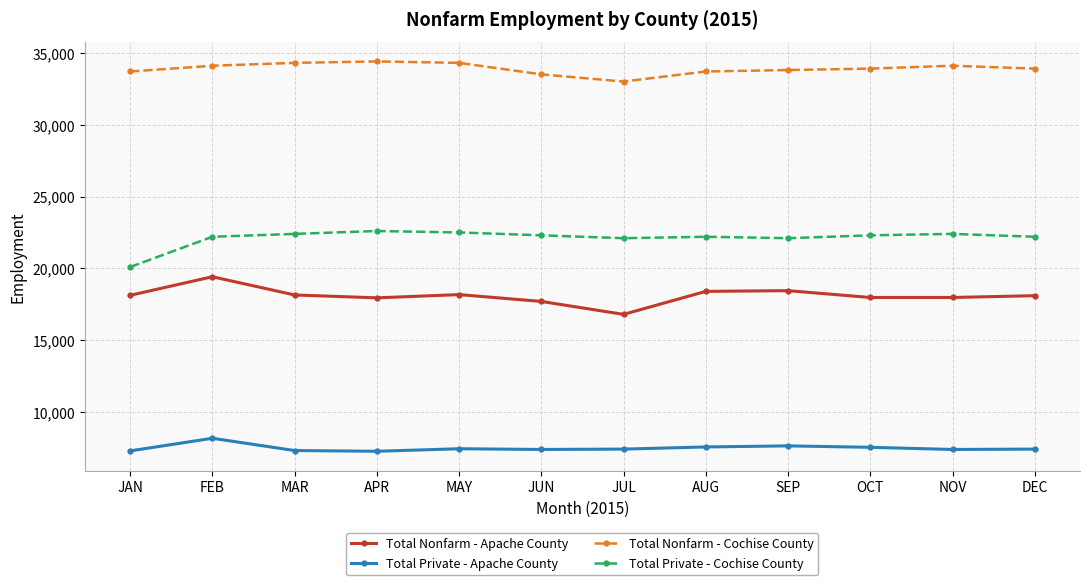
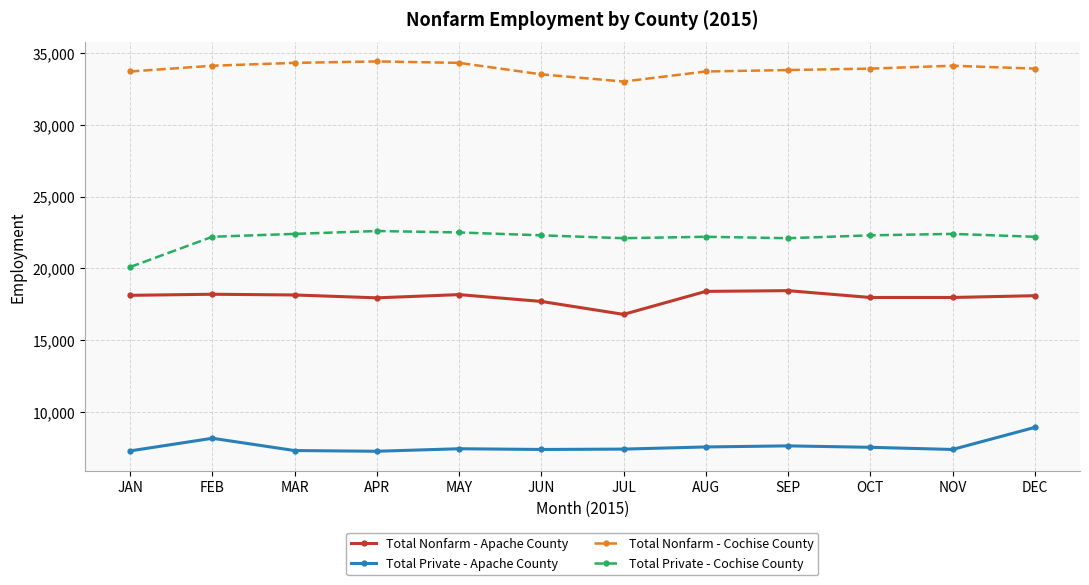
  {
    "Total Nonfarm - Apache County": {
      "JAN": "18,100",
-     "FEB": "19,400",
+     "FEB": "18,200",
      "MAR": "18,200",
      "APR": "18,000",
      "MAY": "18,200",
      "JUN": "17,700",
      "JUL": "16,800",
      "AUG": "18,400",
      "SEP": "18,500",
      "OCT": "18,000",
      "NOV": "18,000",
      "DEC": "18,100"
    },
    "Total Private - Apache County": {
      "JAN": "7,300",
      "FEB": "8,200",
      "MAR": "7,300",
      "APR": "7,300",
      "MAY": "7,500",
      "JUN": "7,400",
      "JUL": "7,400",
      "AUG": "7,600",
      "SEP": "7,700",
      "OCT": "7,600",
      "NOV": "7,400",
-     "DEC": "7,400"
+     "DEC": "8,900"
    },
    "Total Nonfarm - Cochise County": {
      "JAN": "33,700",
      "FEB": "34,100",
      "MAR": "34,300",
      "APR": "34,400",
      "MAY": "34,300",
      "JUN": "33,500",
      "JUL": "33,000",
      "AUG": "33,700",
      "SEP": "33,800",
      "OCT": "33,900",
      "NOV": "34,100",
      "DEC": "33,900"
    },
    "Total Private - Cochise County": {
      "JAN": "20,100",
      "FEB": "22,200",
      "MAR": "22,400",
      "APR": "22,600",
      "MAY": "22,500",
      "JUN": "22,300",
      "JUL": "22,100",
      "AUG": "22,200",
      "SEP": "22,100",
      "OCT": "22,300",
      "NOV": "22,400",
      "DEC": "22,200"
    }
  }
